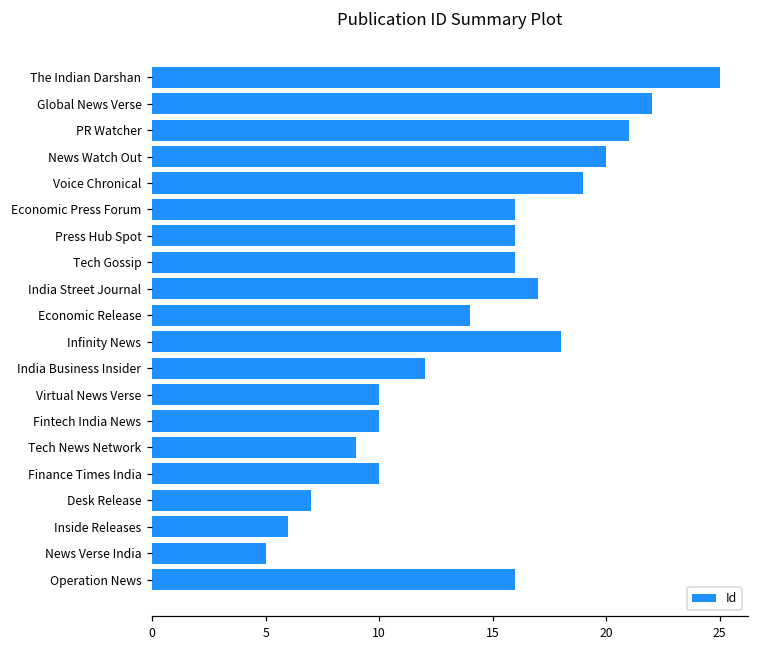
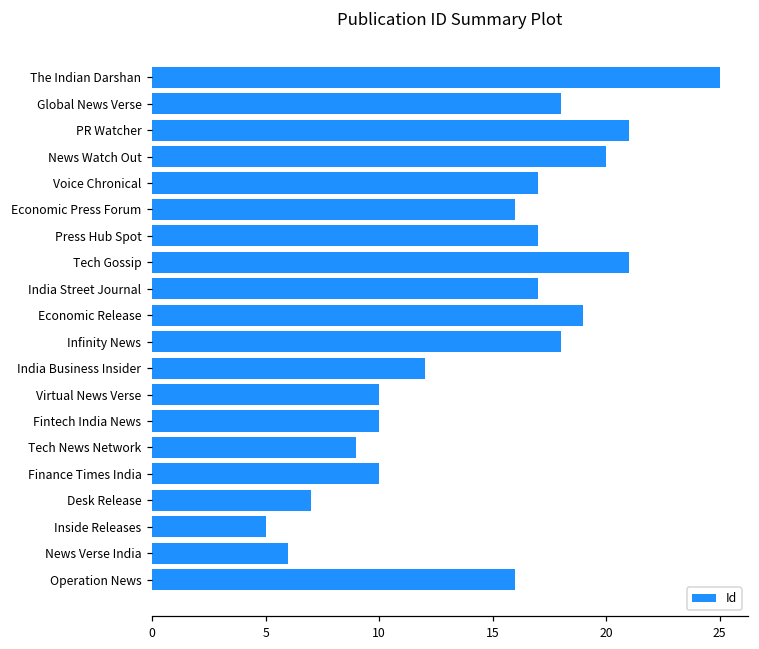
  {
    "The Indian Darshan": 25,
-   "Global News Verse": 22,
+   "Global News Verse": 18,
    "PR Watcher": 21,
    "News Watch Out": 20,
-   "Voice Chronical": 19,
+   "Voice Chronical": 17,
    "Economic Press Forum": 16,
-   "Press Hub Spot": 16,
-   "Tech Gossip": 16,
+   "Press Hub Spot": 17,
+   "Tech Gossip": 21,
    "India Street Journal": 17,
-   "Economic Release": 14,
+   "Economic Release": 19,
    "Infinity News": 18,
    "India Business Insider": 12,
    "Virtual News Verse": 10,
    "Fintech India News": 10,
    "Tech News Network": 9,
    "Finance Times India": 10,
    "Desk Release": 7,
-   "Inside Releases": 6,
-   "News Verse India": 5,
+   "Inside Releases": 5,
+   "News Verse India": 6,
    "Operation News": 16
  }
